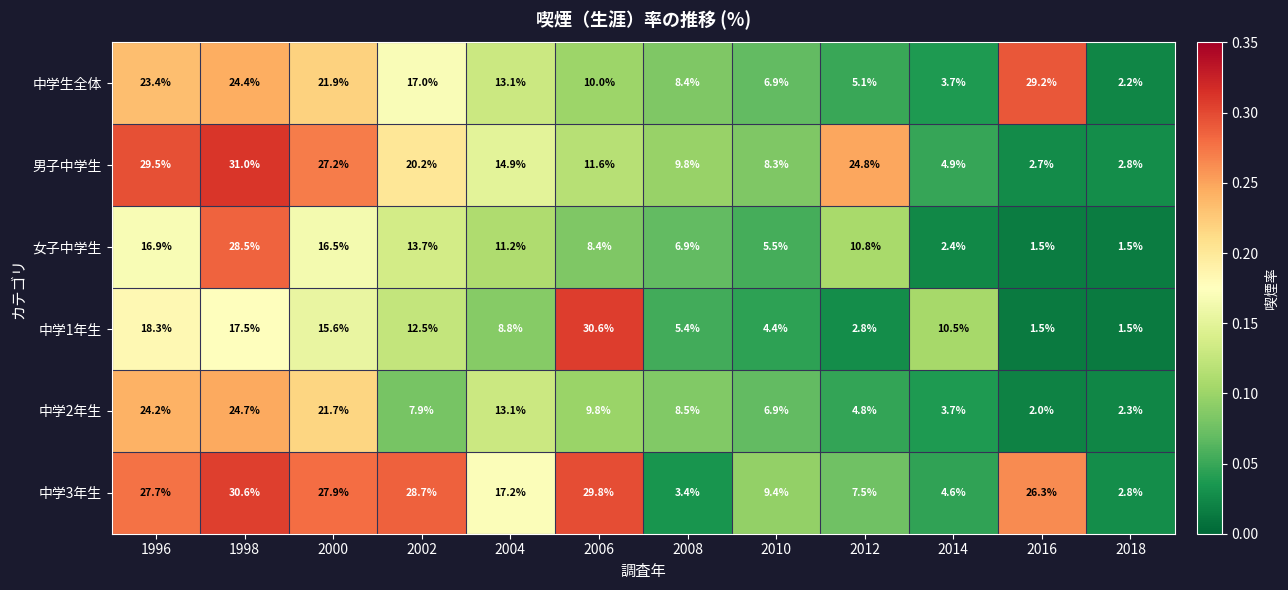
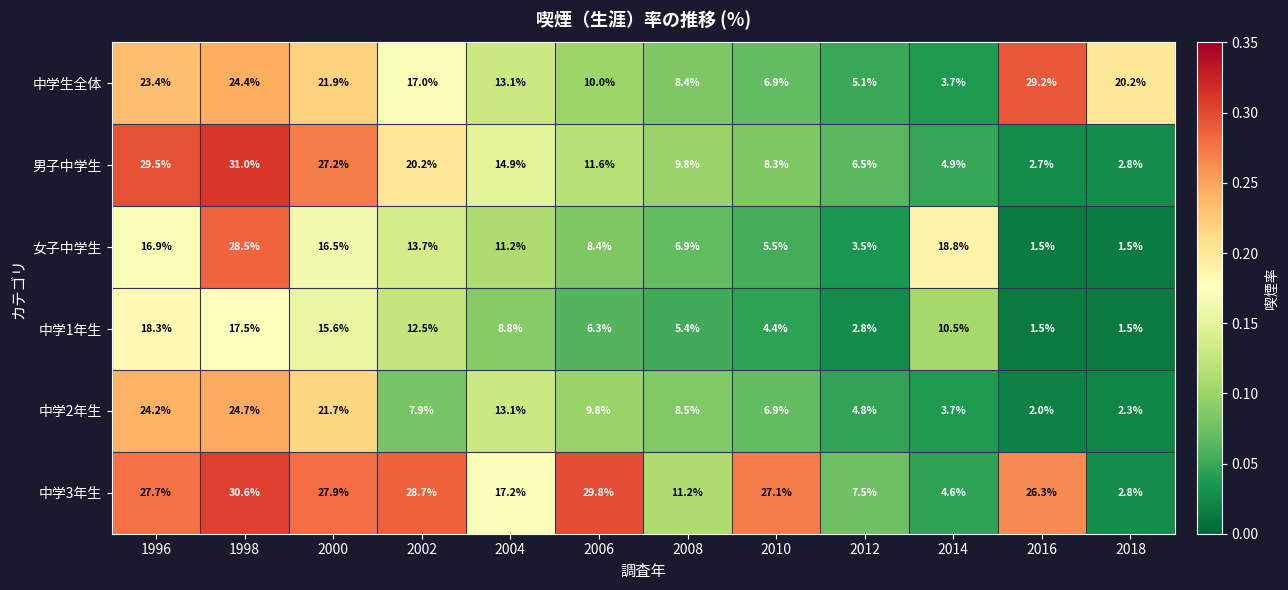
  {
    "中学生全体": {
      "1996": "23.4%",
      "1998": "24.4%",
      "2000": "21.9%",
      "2002": "17.0%",
      "2004": "13.1%",
      "2006": "10.0%",
      "2008": "8.4%",
      "2010": "6.9%",
      "2012": "5.1%",
      "2014": "3.7%",
      "2016": "29.2%",
-     "2018": "2.2%"
+     "2018": "20.2%"
    },
    "男子中学生": {
      "1996": "29.5%",
      "1998": "31.0%",
      "2000": "27.2%",
      "2002": "20.2%",
      "2004": "14.9%",
      "2006": "11.6%",
      "2008": "9.8%",
      "2010": "8.3%",
-     "2012": "24.8%",
+     "2012": "6.5%",
      "2014": "4.9%",
      "2016": "2.7%",
      "2018": "2.8%"
    },
    "女子中学生": {
      "1996": "16.9%",
      "1998": "28.5%",
      "2000": "16.5%",
      "2002": "13.7%",
      "2004": "11.2%",
      "2006": "8.4%",
      "2008": "6.9%",
      "2010": "5.5%",
-     "2012": "10.8%",
-     "2014": "2.4%",
+     "2012": "3.5%",
+     "2014": "18.8%",
      "2016": "1.5%",
      "2018": "1.5%"
    },
    "中学1年生": {
      "1996": "18.3%",
      "1998": "17.5%",
      "2000": "15.6%",
      "2002": "12.5%",
      "2004": "8.8%",
-     "2006": "30.6%",
+     "2006": "6.3%",
      "2008": "5.4%",
      "2010": "4.4%",
      "2012": "2.8%",
      "2014": "10.5%",
      "2016": "1.5%",
      "2018": "1.5%"
    },
    "中学2年生": {
      "1996": "24.2%",
      "1998": "24.7%",
      "2000": "21.7%",
      "2002": "7.9%",
      "2004": "13.1%",
      "2006": "9.8%",
      "2008": "8.5%",
      "2010": "6.9%",
      "2012": "4.8%",
      "2014": "3.7%",
      "2016": "2.0%",
      "2018": "2.3%"
    },
    "中学3年生": {
      "1996": "27.7%",
      "1998": "30.6%",
      "2000": "27.9%",
      "2002": "28.7%",
      "2004": "17.2%",
      "2006": "29.8%",
-     "2008": "3.4%",
-     "2010": "9.4%",
+     "2008": "11.2%",
+     "2010": "27.1%",
      "2012": "7.5%",
      "2014": "4.6%",
      "2016": "26.3%",
      "2018": "2.8%"
    }
  }
